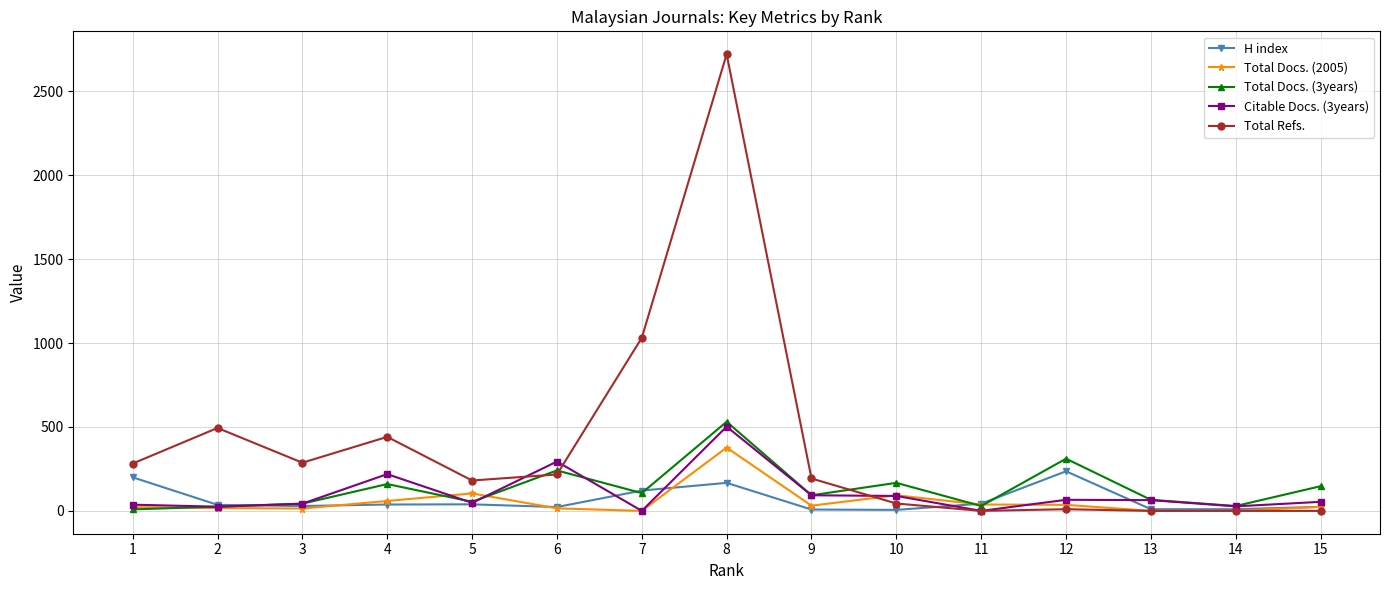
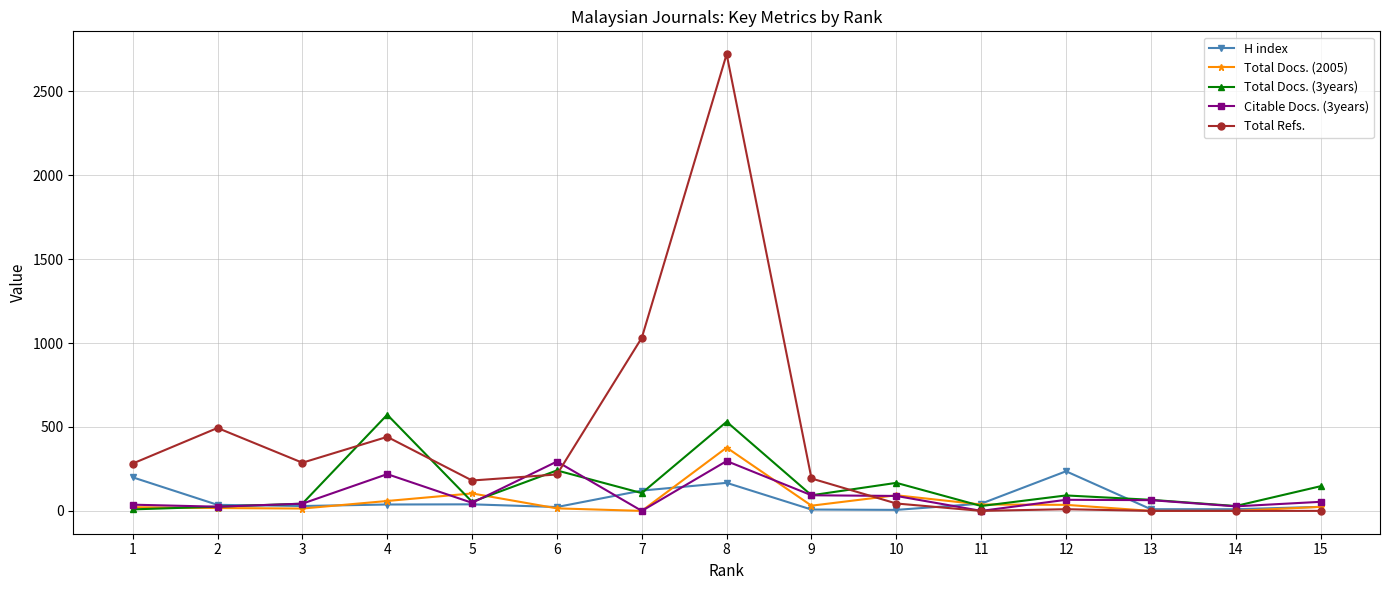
  {
    "H index": {
      "1": 200,
      "4": 40,
      "8": 170,
      "9": 10,
      "10": 10,
      "12": 240
    },
    "Total Docs. (2005)": {
      "4": 60,
      "5": 100,
      "8": 380,
      "9": 30,
      "12": 40
    },
    "Total Docs. (3years)": {
-     "4": 160,
+     "4": 570,
      "6": 240,
      "8": 530,
      "10": 170,
-     "12": 310,
+     "12": 90,
      "15": 150
    },
    "Citable Docs. (3years)": {
      "4": 220,
      "6": 290,
-     "8": 500,
+     "8": 300,
      "12": 70,
      "15": 50
    },
    "Total Refs.": {
      "1": 280,
      "2": 490,
      "3": 290,
      "4": 440,
      "5": 180,
      "6": 220,
      "7": 1030,
      "8": 2720,
      "9": 190,
      "10": 40,
      "12": 10,
      "15": 0
    }
  }
